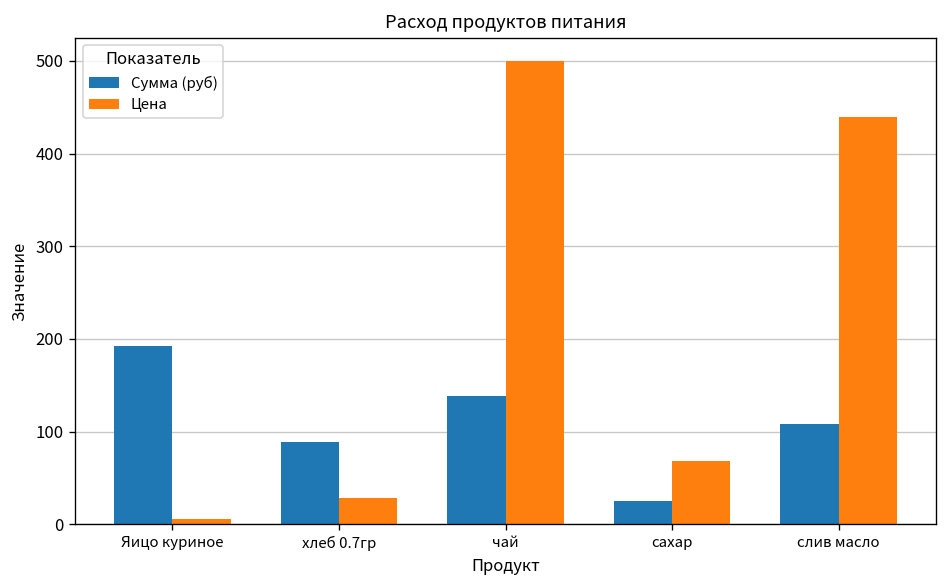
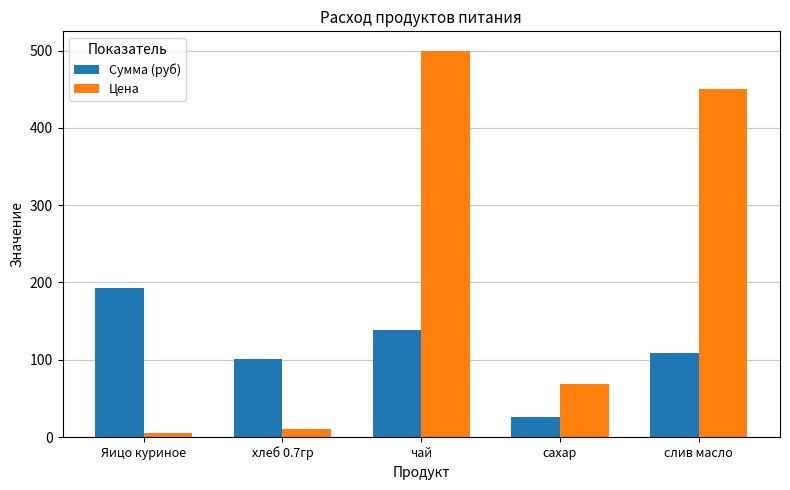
  {
    "Сумма (руб)": {
      "Яицо куриное": 190,
-     "хлеб 0.7гр": 90,
+     "хлеб 0.7гр": 100,
      "чай": 140,
      "сахар": 30,
      "слив масло": 110
    },
    "Цена": {
      "Яицо куриное": 10,
-     "хлеб 0.7гр": 30,
+     "хлеб 0.7гр": 10,
      "чай": 500,
      "сахар": 70,
-     "слив масло": 440
+     "слив масло": 450
    }
  }
